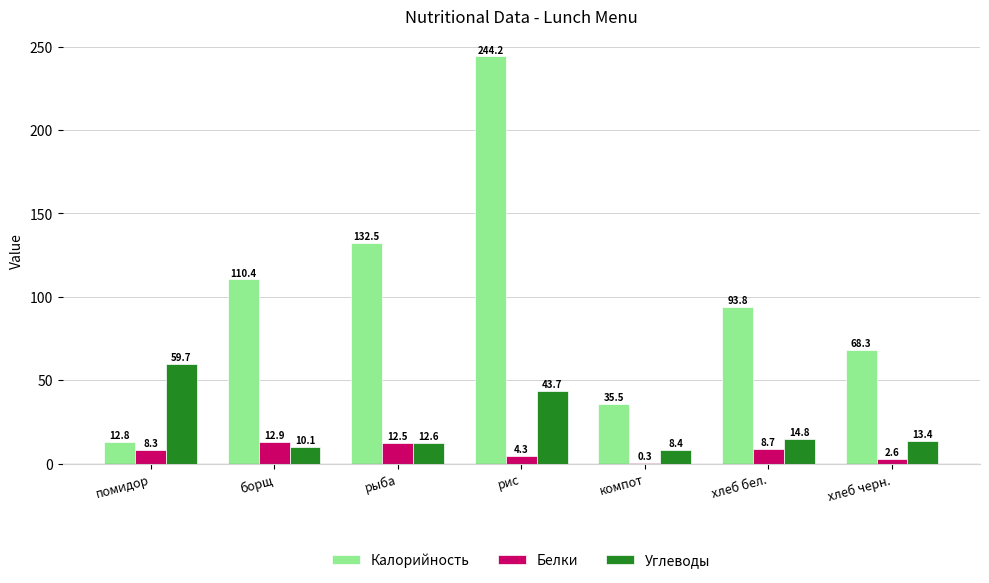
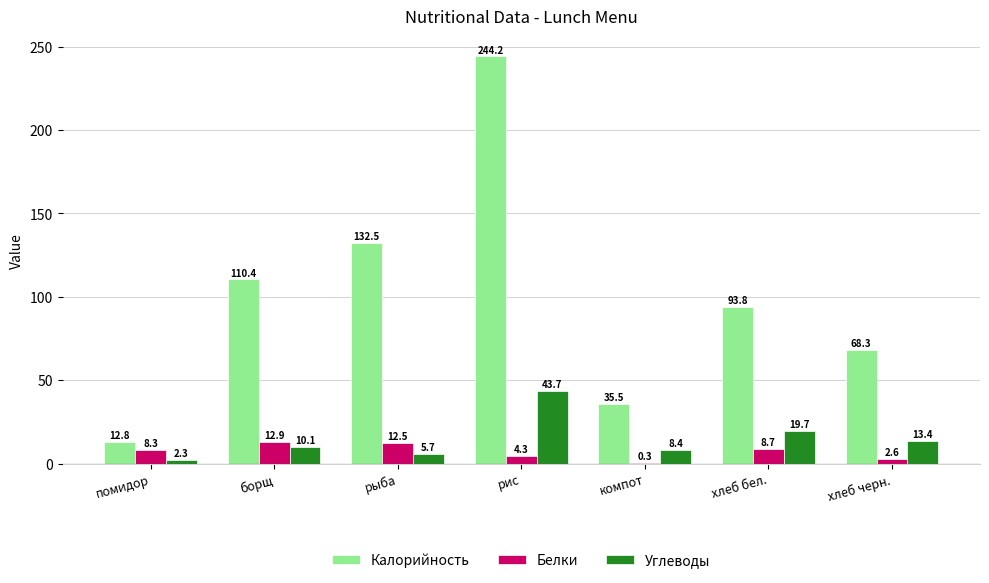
  {
    "Калорийность": {
      "помидор": 12.8,
      "борщ": 110.4,
      "рыба": 132.5,
      "рис": 244.2,
      "компот": 35.5,
      "хлеб бел.": 93.8,
      "хлеб черн.": 68.3
    },
    "Белки": {
      "помидор": 8.3,
      "борщ": 12.9,
      "рыба": 12.5,
      "рис": 4.3,
      "компот": 0.3,
      "хлеб бел.": 8.7,
      "хлеб черн.": 2.6
    },
    "Углеводы": {
-     "помидор": 59.7,
+     "помидор": 2.3,
      "борщ": 10.1,
-     "рыба": 12.6,
+     "рыба": 5.7,
      "рис": 43.7,
      "компот": 8.4,
-     "хлеб бел.": 14.8,
+     "хлеб бел.": 19.7,
      "хлеб черн.": 13.4
    }
  }
